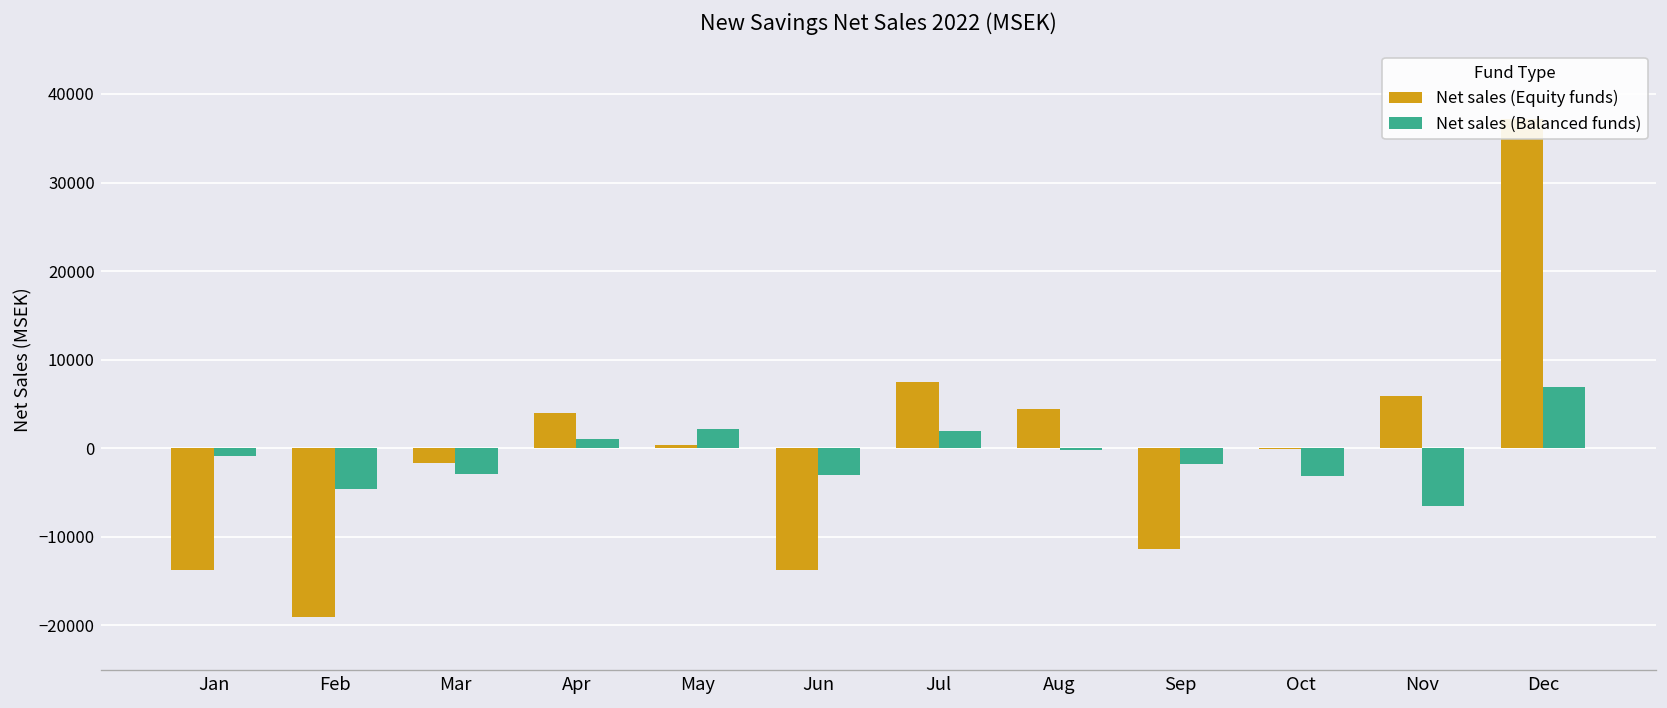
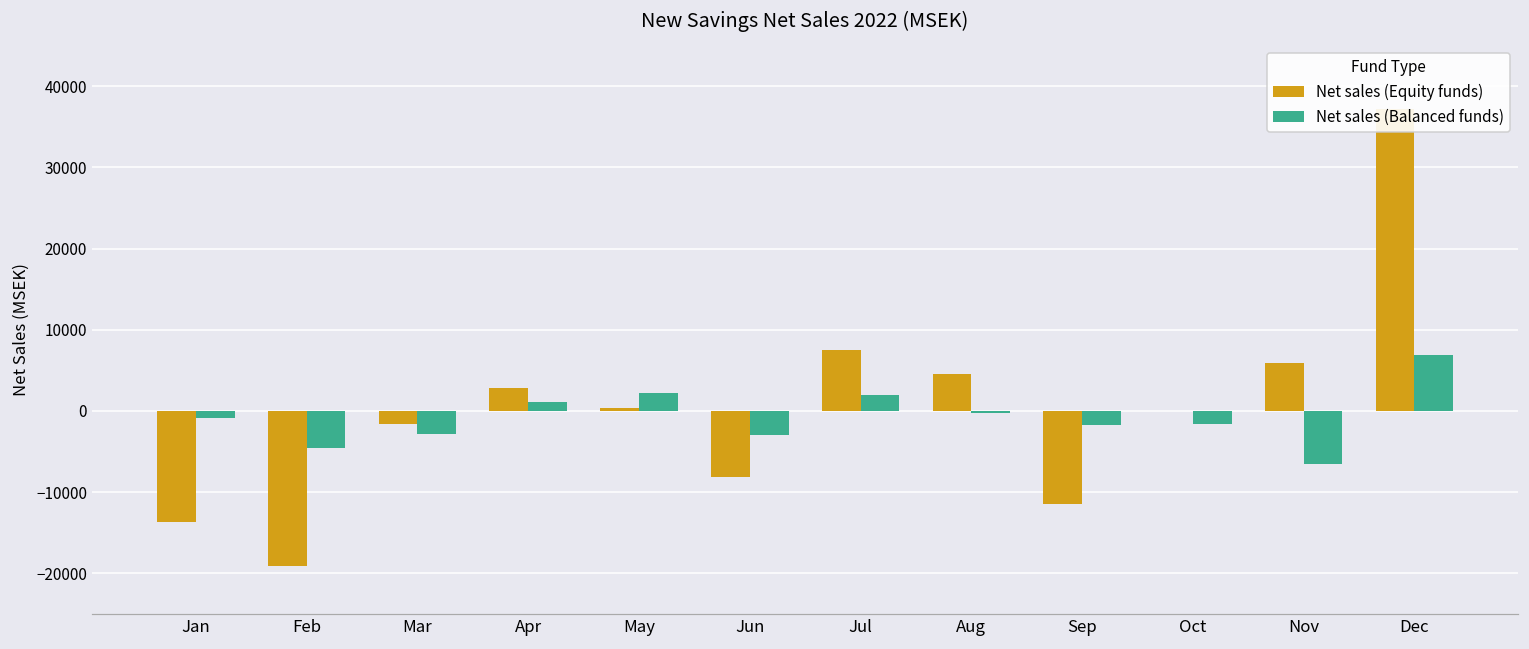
  {
    "Net sales (Equity funds)": {
      "Jan": -14000,
      "Feb": -19000,
      "Mar": -2000,
-     "Apr": 4000,
+     "Apr": 3000,
      "May": 0,
-     "Jun": -14000,
+     "Jun": -8000,
      "Jul": 7000,
      "Aug": 4000,
      "Sep": -11000,
      "Nov": 6000
    },
    "Net sales (Balanced funds)": {
      "Jan": -1000,
      "Feb": -5000,
      "Mar": -3000,
      "Apr": 1000,
      "May": 2000,
      "Jun": -3000,
      "Jul": 2000,
      "Sep": -2000,
-     "Oct": -3000,
+     "Oct": -2000,
      "Nov": -7000,
      "Dec": 7000
    }
  }
